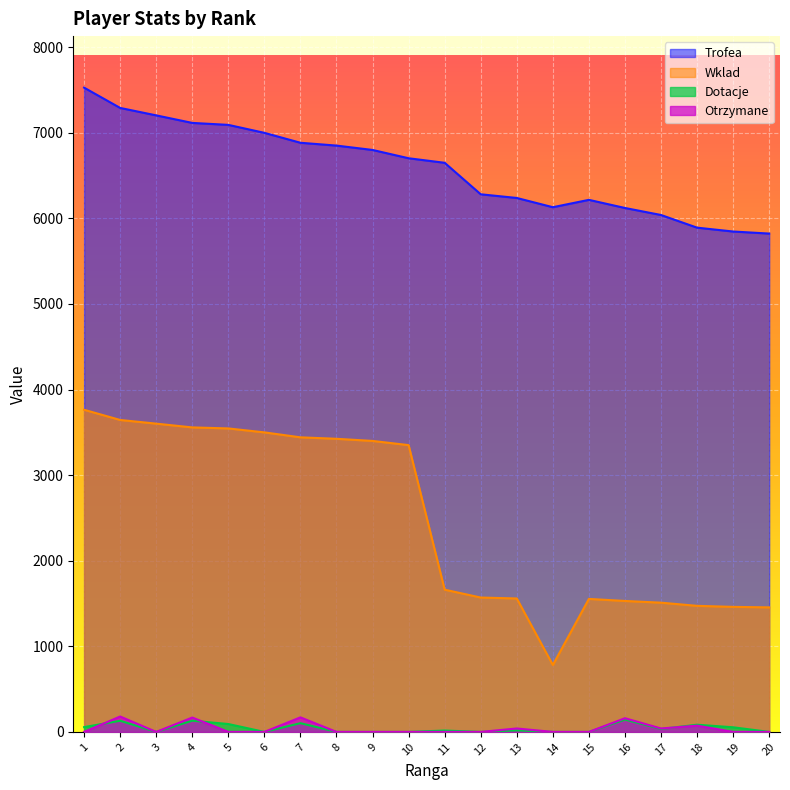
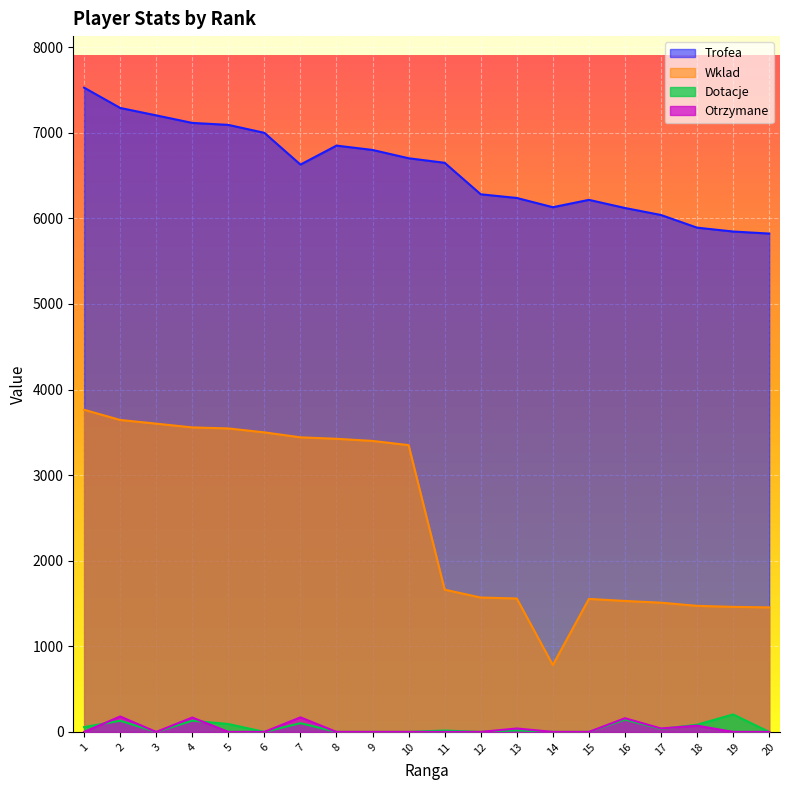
  {
    "Trofea": {
      "1": 7500,
      "2": 7300,
      "3": 7200,
      "4": 7100,
      "5": 7100,
      "6": 7000,
-     "7": 6900,
+     "7": 6600,
      "8": 6900,
      "9": 6800,
      "10": 6700,
      "11": 6700,
      "12": 6300,
      "13": 6200,
      "14": 6100,
      "15": 6200,
      "16": 6100,
      "17": 6000,
      "18": 5900,
      "19": 5800,
      "20": 5800
    },
    "Wklad": {
      "1": 3800,
      "2": 3600,
      "3": 3600,
      "4": 3600,
      "5": 3500,
      "6": 3500,
      "7": 3400,
      "8": 3400,
      "9": 3400,
      "10": 3400,
      "11": 1700,
      "12": 1600,
      "13": 1600,
      "14": 800,
      "15": 1600,
      "16": 1500,
      "17": 1500,
      "18": 1500,
      "19": 1500,
      "20": 1500
    },
    "Dotacje": {
      "1": 100,
      "2": 100,
      "4": 100,
      "5": 100,
      "7": 100,
-     "19": 100
+     "19": 200
    },
    "Otrzymane": {
      "1": 0,
      "2": 200,
      "4": 200,
      "5": 0,
      "7": 200,
      "19": 0
    }
  }
